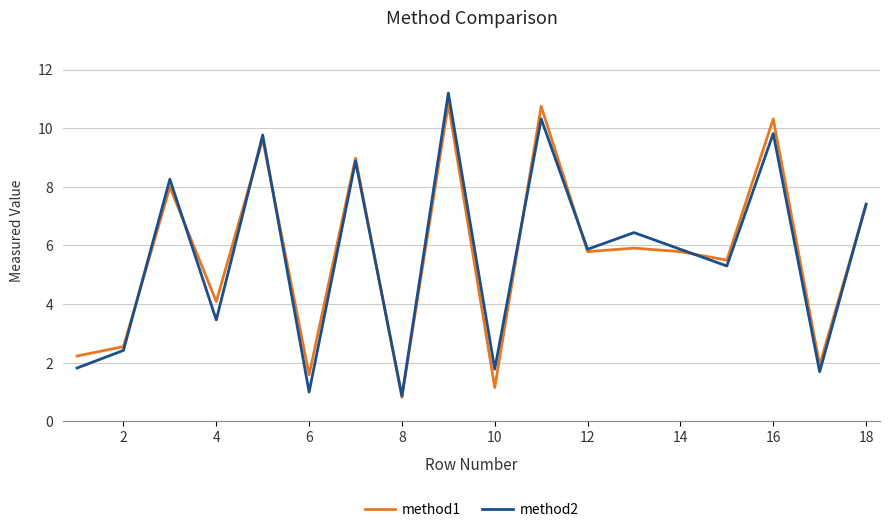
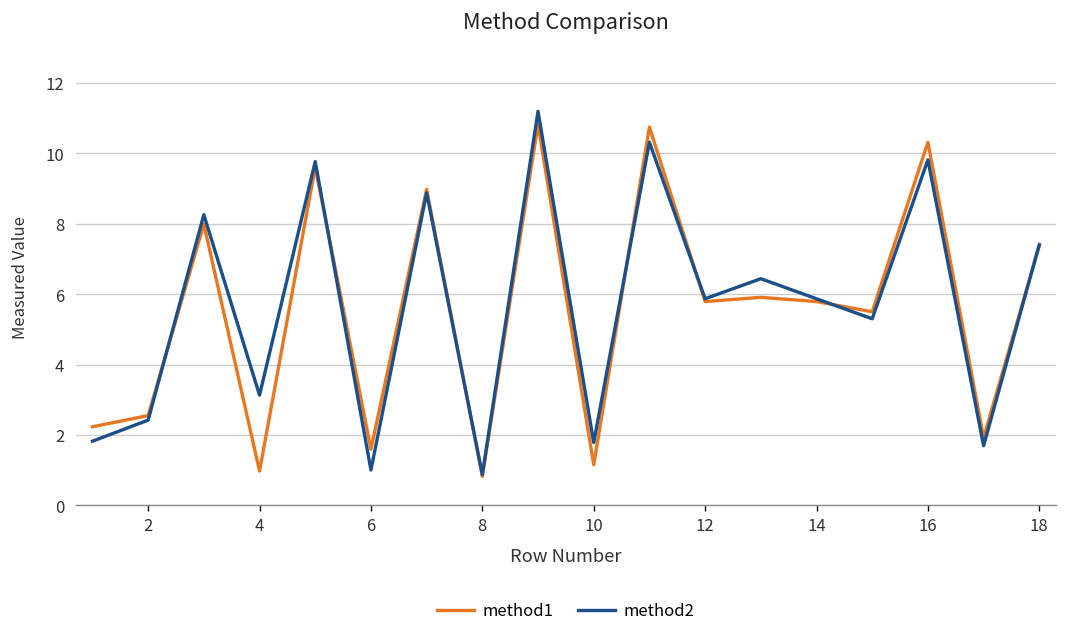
  {
    "method1": {
      "2": 2.6,
-     "4": 4.1,
+     "4": 1.0,
      "6": 1.6,
      "10": 1.2,
      "16": 10.3
    },
    "method2": {
      "2": 2.4,
-     "4": 3.5,
+     "4": 3.1,
      "6": 1.0,
      "10": 1.8,
      "16": 9.8
    }
  }
